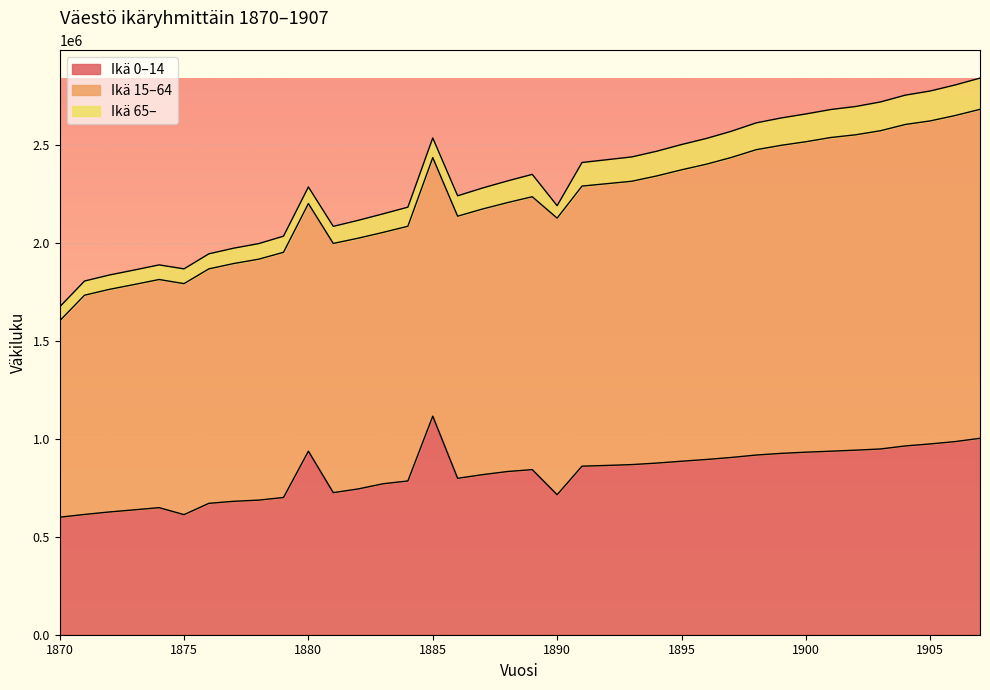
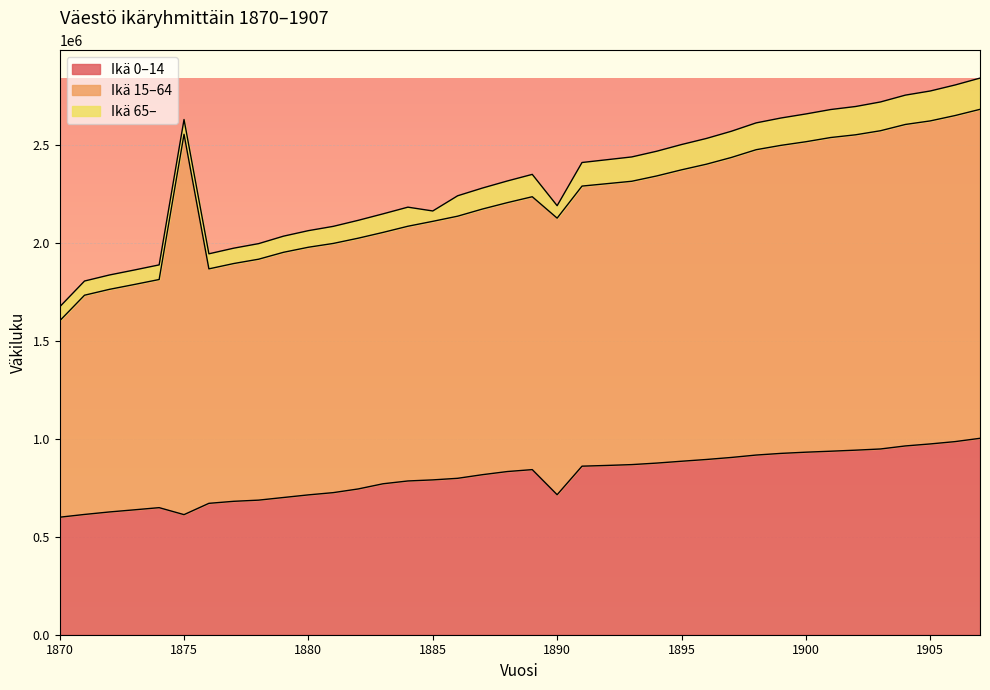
  {
    "Ikä 0–14": {
      "1870": 600000,
      "1875": 610000,
-     "1880": 940000,
-     "1885": 1110000,
+     "1880": 710000,
+     "1885": 790000,
      "1890": 710000,
      "1895": 880000,
      "1900": 930000,
      "1905": 970000
    },
    "Ikä 15–64": {
      "1870": 1000000,
-     "1875": 1180000,
+     "1875": 1940000,
      "1880": 1260000,
      "1885": 1320000,
      "1890": 1410000,
      "1895": 1490000,
      "1900": 1580000,
      "1905": 1650000
    },
    "Ikä 65–": {
      "1870": 70000,
      "1875": 80000,
      "1880": 80000,
-     "1885": 100000,
+     "1885": 50000,
      "1890": 60000,
      "1895": 130000,
      "1900": 140000,
      "1905": 150000
    }
  }
